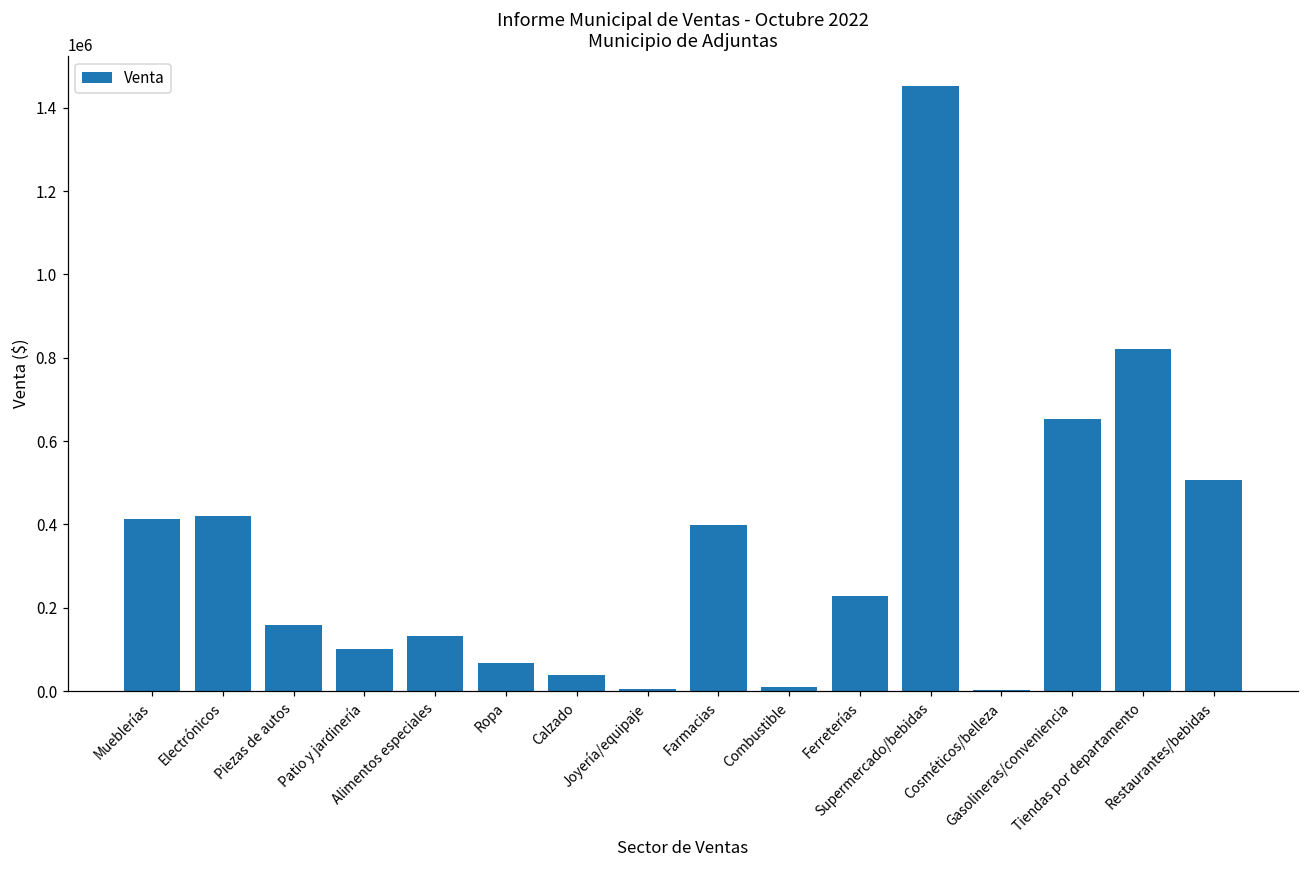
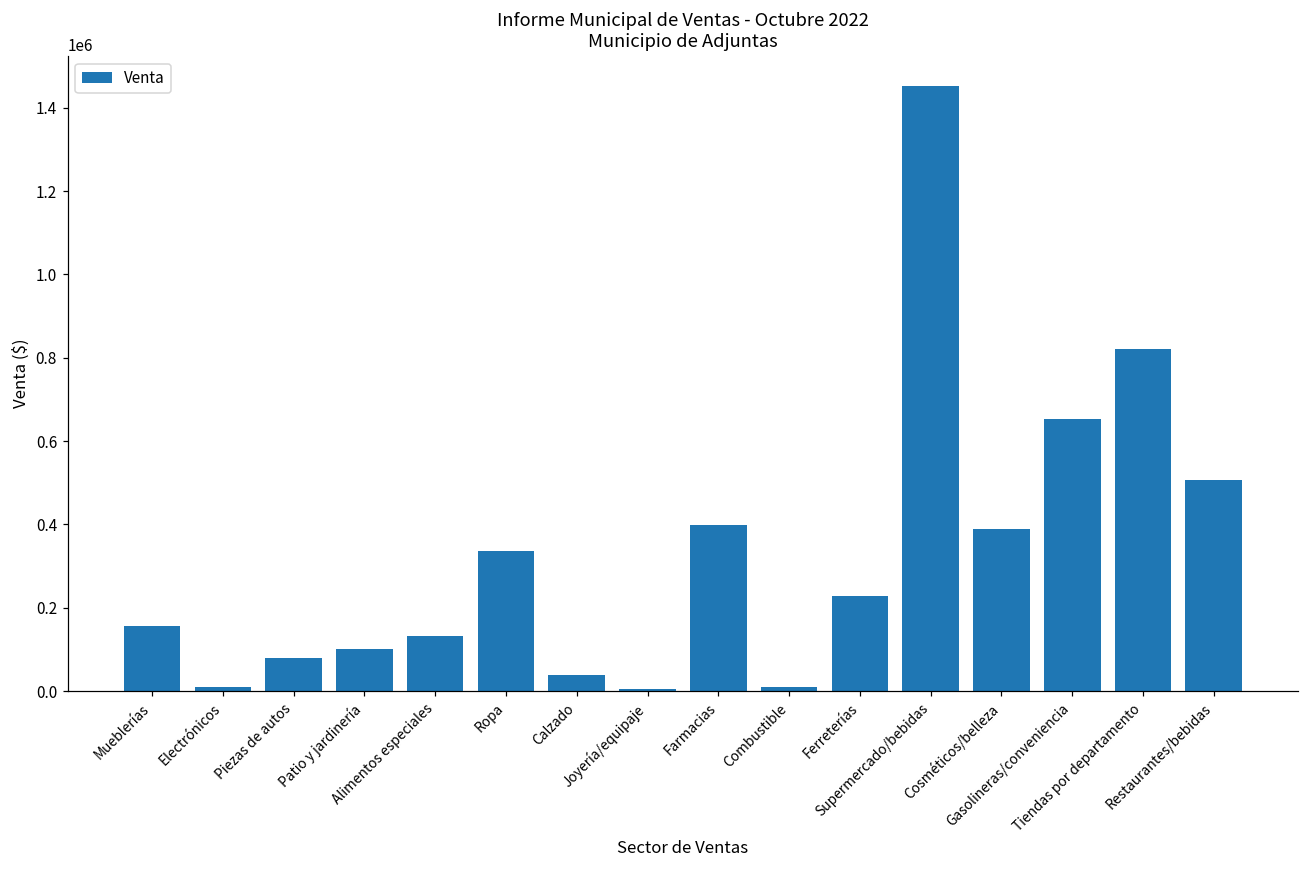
  {
-   "Mueblerías": 410000,
-   "Electrónicos": 420000,
-   "Piezas de autos": 160000,
+   "Mueblerías": 150000,
+   "Electrónicos": 10000,
+   "Piezas de autos": 80000,
    "Patio y jardinería": 100000,
    "Alimentos especiales": 130000,
-   "Ropa": 70000,
+   "Ropa": 340000,
    "Calzado": 40000,
    "Farmacias": 400000,
    "Combustible": 10000,
    "Ferreterías": 230000,
    "Supermercado/bebidas": 1450000,
-   "Cosméticos/belleza": 0,
+   "Cosméticos/belleza": 390000,
    "Gasolineras/conveniencia": 650000,
    "Tiendas por departamento": 820000,
    "Restaurantes/bebidas": 510000
  }
